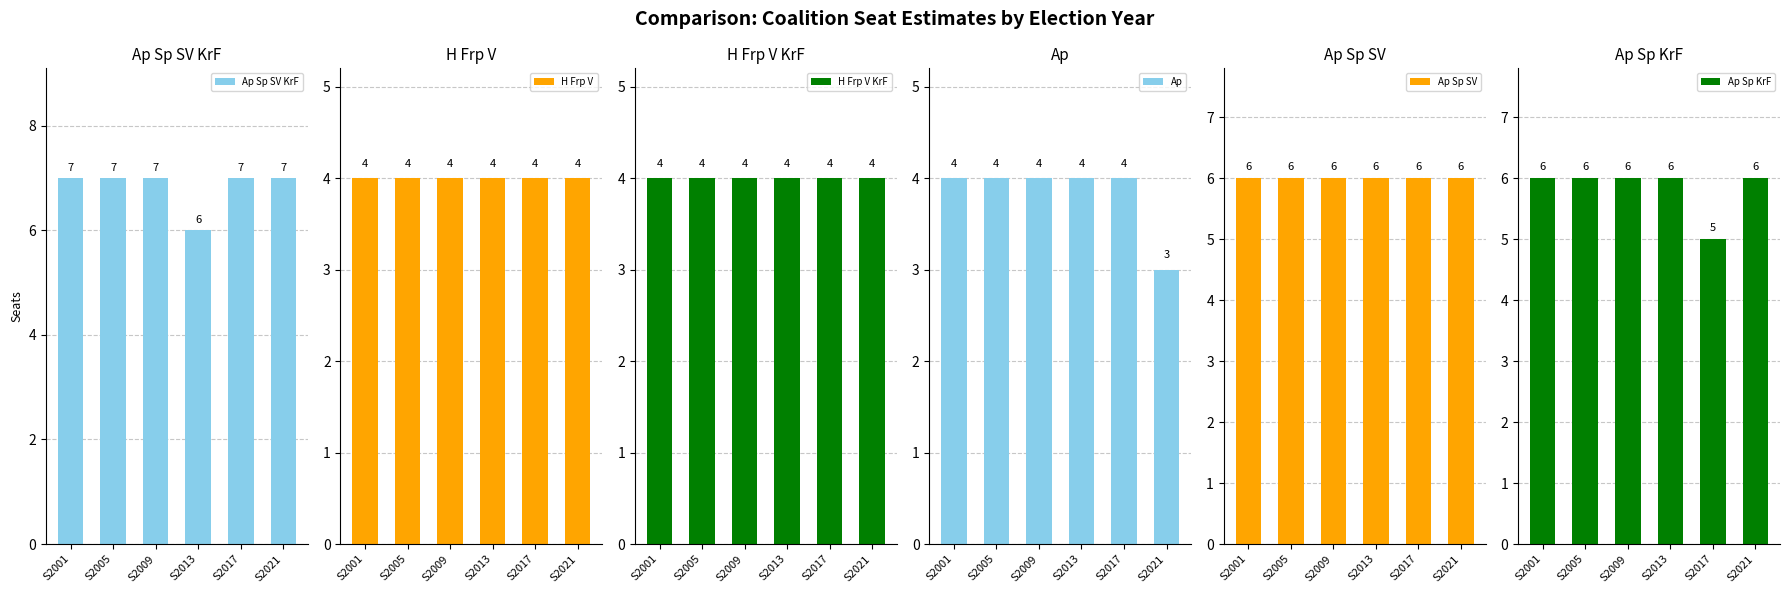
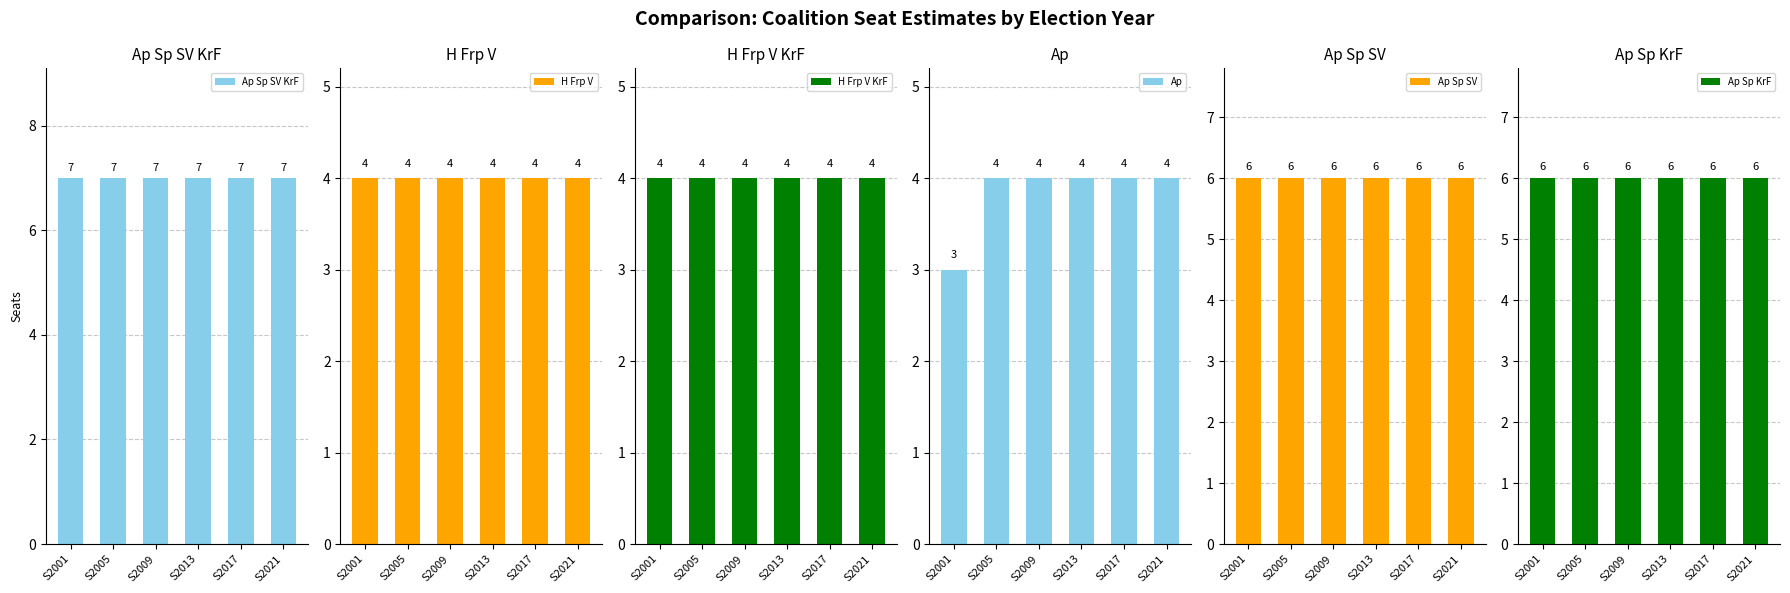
  {
    "Ap Sp SV KrF": {
      "S2001": 7,
      "S2005": 7,
      "S2009": 7,
-     "S2013": 6,
+     "S2013": 7,
      "S2017": 7,
      "S2021": 7
    },
    "H Frp V": {
      "S2001": 4,
      "S2005": 4,
      "S2009": 4,
      "S2013": 4,
      "S2017": 4,
      "S2021": 4
    },
    "H Frp V KrF": {
      "S2001": 4,
      "S2005": 4,
      "S2009": 4,
      "S2013": 4,
      "S2017": 4,
      "S2021": 4
    },
    "Ap": {
-     "S2001": 4,
+     "S2001": 3,
      "S2005": 4,
      "S2009": 4,
      "S2013": 4,
      "S2017": 4,
-     "S2021": 3
+     "S2021": 4
    },
    "Ap Sp SV": {
      "S2001": 6,
      "S2005": 6,
      "S2009": 6,
      "S2013": 6,
      "S2017": 6,
      "S2021": 6
    },
    "Ap Sp KrF": {
      "S2001": 6,
      "S2005": 6,
      "S2009": 6,
      "S2013": 6,
-     "S2017": 5,
+     "S2017": 6,
      "S2021": 6
    }
  }
